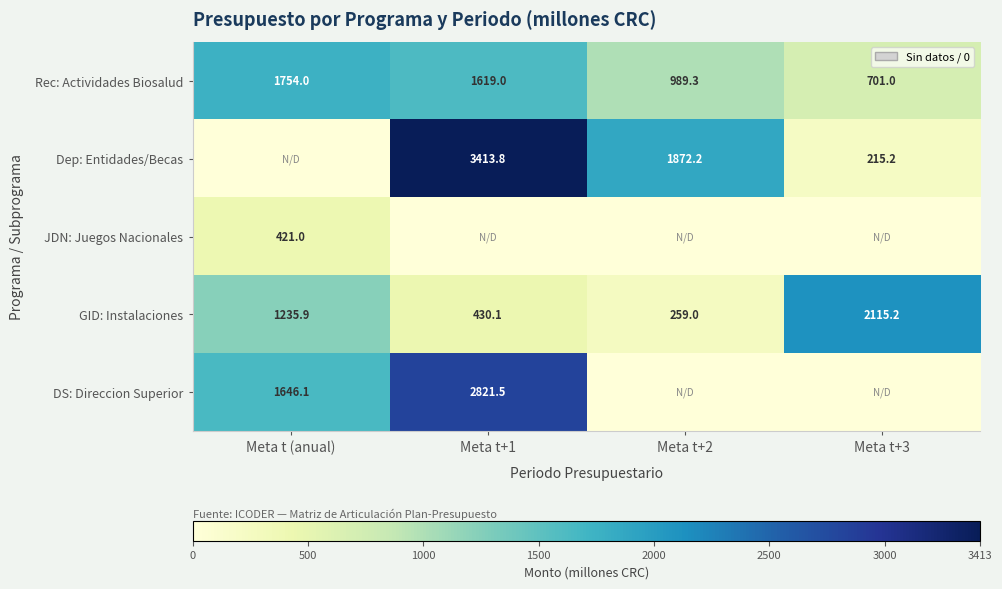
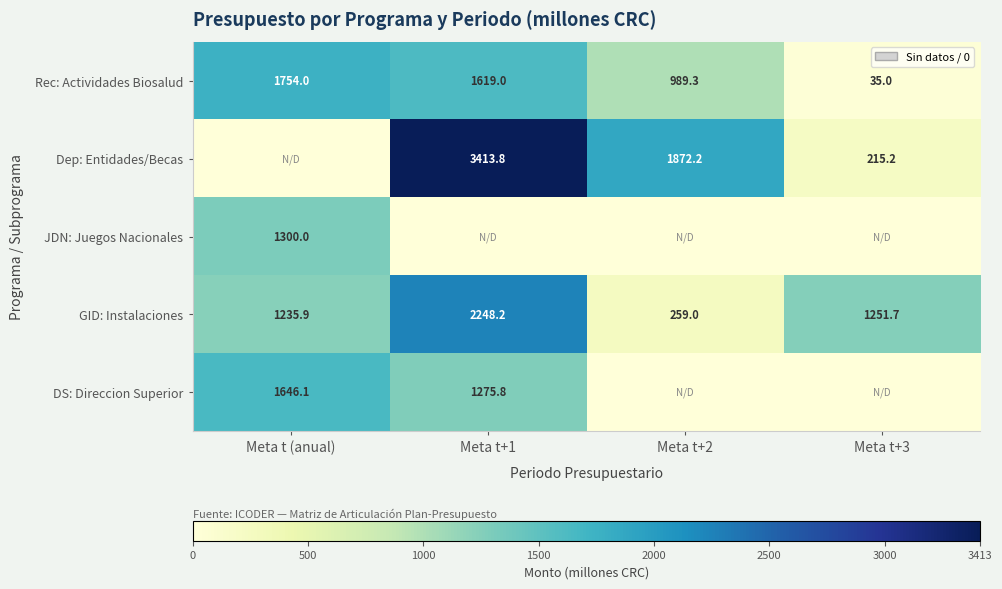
  {
    "Rec: Actividades Biosalud": {
      "Meta t (anual)": 1754.0,
      "Meta t+1": 1619.0,
      "Meta t+2": 989.3,
-     "Meta t+3": 701.0
+     "Meta t+3": 35.0
    },
    "Dep: Entidades/Becas": {
      "Meta t+1": 3413.8,
      "Meta t+2": 1872.2,
      "Meta t+3": 215.2
    },
    "JDN: Juegos Nacionales": {
-     "Meta t (anual)": 421.0
+     "Meta t (anual)": 1300.0
    },
    "GID: Instalaciones": {
      "Meta t (anual)": 1235.9,
-     "Meta t+1": 430.1,
+     "Meta t+1": 2248.2,
      "Meta t+2": 259.0,
-     "Meta t+3": 2115.2
+     "Meta t+3": 1251.7
    },
    "DS: Direccion Superior": {
      "Meta t (anual)": 1646.1,
-     "Meta t+1": 2821.5
+     "Meta t+1": 1275.8
    }
  }
